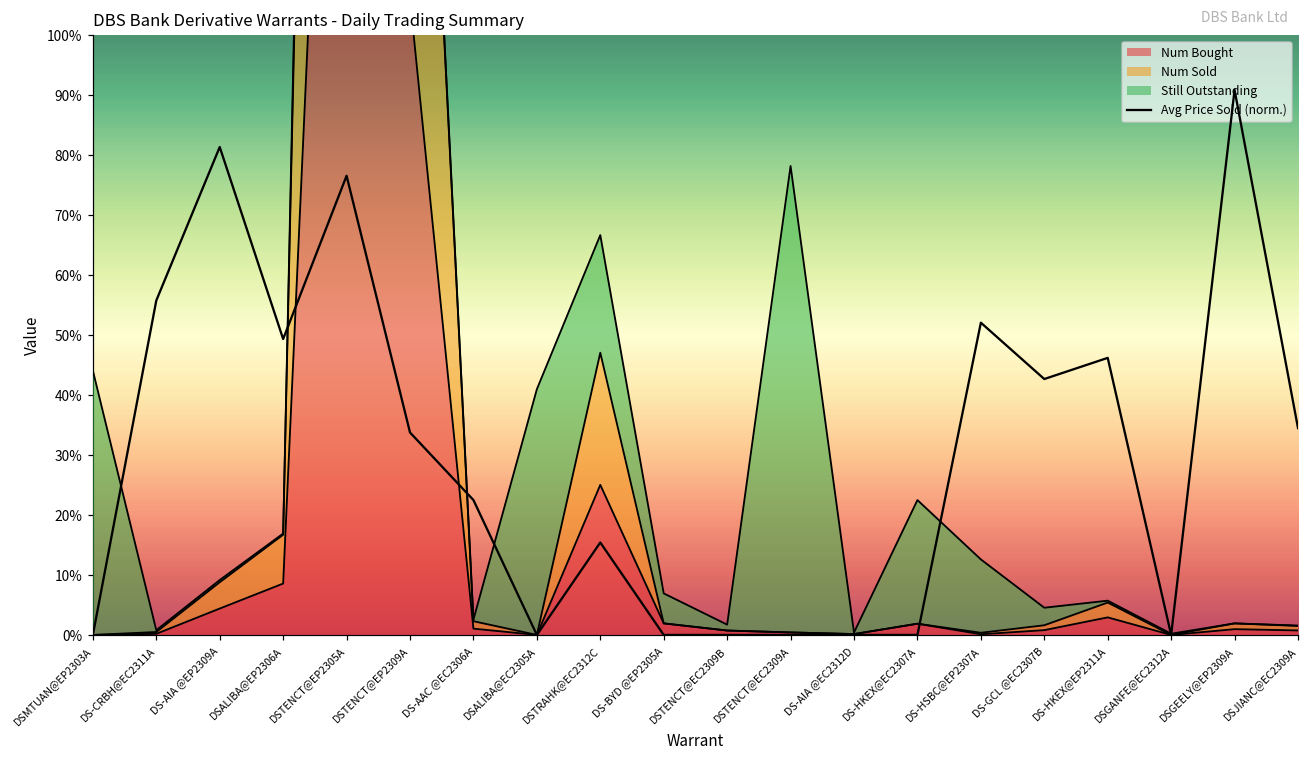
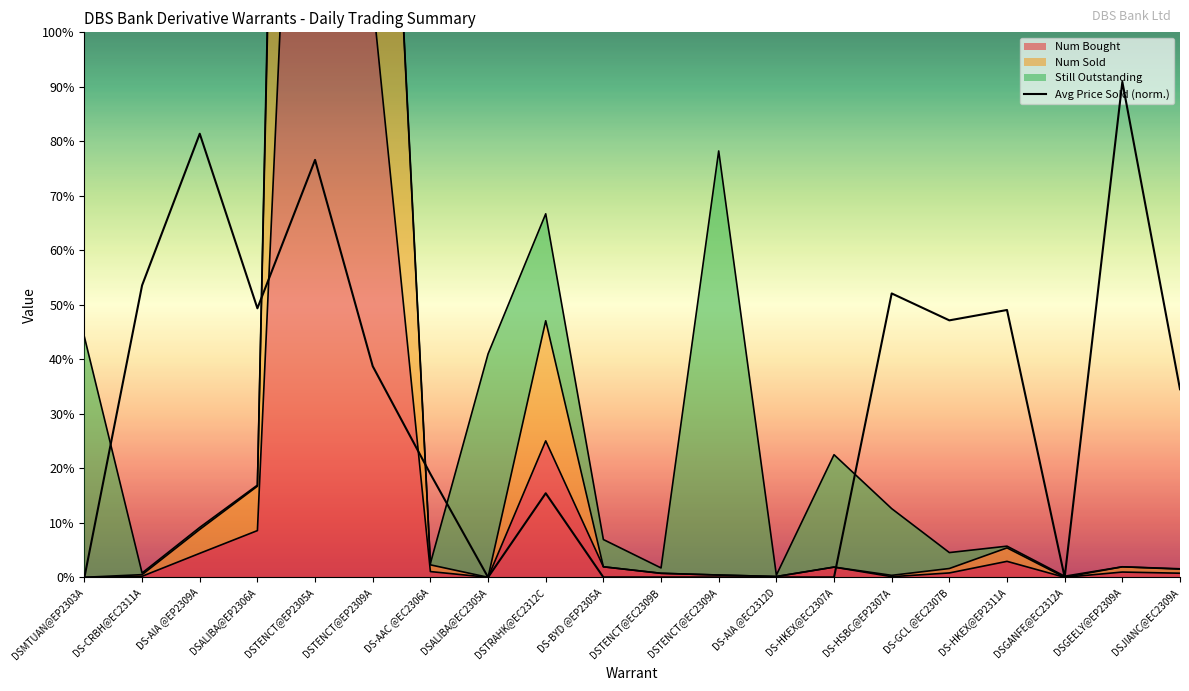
  {
    "Num Bought": {
      "DS-AIA @EP2309A": "4%",
      "DSALIBA@EP2306A": "9%",
      "DS-AAC @EC2306A": "1%",
      "DSTRAHK@EC2312C": "25%",
      "DS-GCL @EC2307B": "1%",
      "DS-HKEX@EP2311A": "3%",
      "DSGEELY@EP2309A": "1%",
      "DSJIANC@EC2309A": "1%"
    },
    "Num Sold": {
      "DSTRAHK@EC2312C": "47%",
      "DS-GCL @EC2307B": "2%"
    },
    "Still Outstanding": {
      "DSMTUAN@EP2303A": "44%",
      "DSALIBA@EC2305A": "41%",
      "DSTRAHK@EC2312C": "67%",
      "DS-BYD @EP2305A": "7%",
      "DSTENCT@EC2309B": "2%",
      "DSTENCT@EC2309A": "78%",
      "DS-HKEX@EC2307A": "22%",
      "DS-HSBC@EP2307A": "13%",
      "DS-GCL @EC2307B": "5%"
    },
    "Avg Price Sold (norm.)": {
-     "DS-CRBH@EC2311A": "56%",
+     "DS-CRBH@EC2311A": "54%",
      "DS-AIA @EP2309A": "81%",
      "DSALIBA@EP2306A": "49%",
      "DSTENCT@EP2305A": "77%",
-     "DSTENCT@EP2309A": "34%",
-     "DS-AAC @EC2306A": "22%",
+     "DSTENCT@EP2309A": "39%",
+     "DS-AAC @EC2306A": "19%",
      "DSTRAHK@EC2312C": "15%",
      "DS-BYD @EP2305A": "0%",
      "DSTENCT@EC2309B": "0%",
      "DS-HKEX@EC2307A": "0%",
      "DS-HSBC@EP2307A": "52%",
-     "DS-GCL @EC2307B": "43%",
-     "DS-HKEX@EP2311A": "46%",
+     "DS-GCL @EC2307B": "47%",
+     "DS-HKEX@EP2311A": "49%",
      "DSJIANC@EC2309A": "35%"
    }
  }
